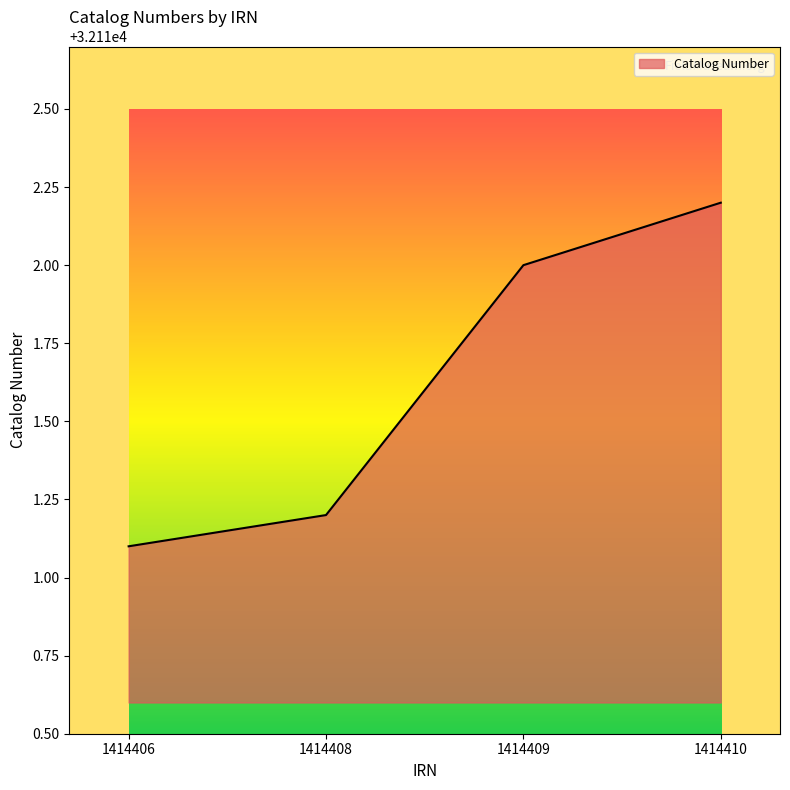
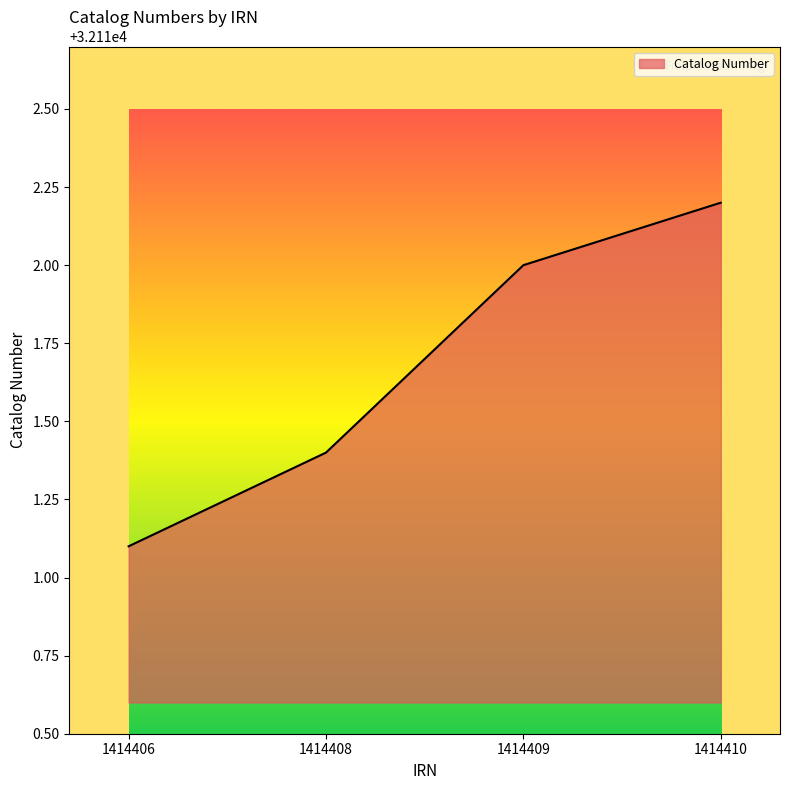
  {
    "1414406": 32111.1,
-   "1414408": 32111.2,
+   "1414408": 32111.4,
    "1414409": 32112.0,
    "1414410": 32112.2
  }
